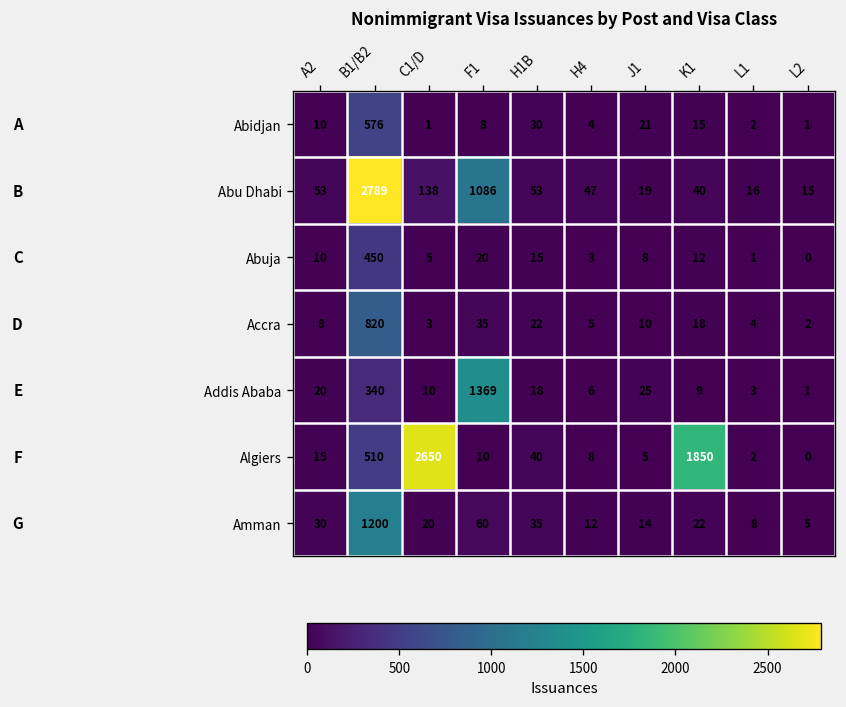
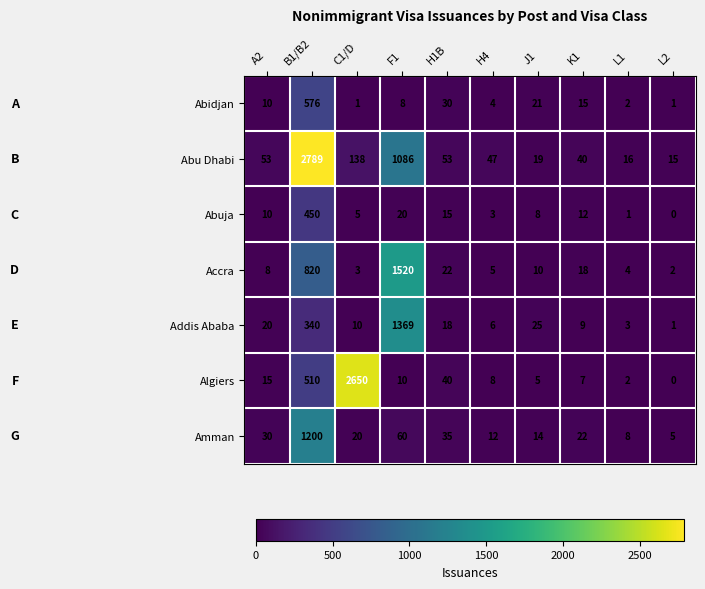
  {
    "Abidjan": {
      "A2": 10,
      "B1/B2": 576,
      "C1/D": 1,
      "F1": 8,
      "H1B": 30,
      "H4": 4,
      "J1": 21,
      "K1": 15,
      "L1": 2,
      "L2": 1
    },
    "Abu Dhabi": {
      "A2": 53,
      "B1/B2": 2789,
      "C1/D": 138,
      "F1": 1086,
      "H1B": 53,
      "H4": 47,
      "J1": 19,
      "K1": 40,
      "L1": 16,
      "L2": 15
    },
    "Abuja": {
      "A2": 10,
      "B1/B2": 450,
      "C1/D": 5,
      "F1": 20,
      "H1B": 15,
      "H4": 3,
      "J1": 8,
      "K1": 12,
      "L1": 1,
      "L2": 0
    },
    "Accra": {
      "A2": 8,
      "B1/B2": 820,
      "C1/D": 3,
-     "F1": 35,
+     "F1": 1520,
      "H1B": 22,
      "H4": 5,
      "J1": 10,
      "K1": 18,
      "L1": 4,
      "L2": 2
    },
    "Addis Ababa": {
      "A2": 20,
      "B1/B2": 340,
      "C1/D": 10,
      "F1": 1369,
      "H1B": 18,
      "H4": 6,
      "J1": 25,
      "K1": 9,
      "L1": 3,
      "L2": 1
    },
    "Algiers": {
      "A2": 15,
      "B1/B2": 510,
      "C1/D": 2650,
      "F1": 10,
      "H1B": 40,
      "H4": 8,
      "J1": 5,
-     "K1": 1850,
+     "K1": 7,
      "L1": 2,
      "L2": 0
    },
    "Amman": {
      "A2": 30,
      "B1/B2": 1200,
      "C1/D": 20,
      "F1": 60,
      "H1B": 35,
      "H4": 12,
      "J1": 14,
      "K1": 22,
      "L1": 8,
      "L2": 5
    }
  }
